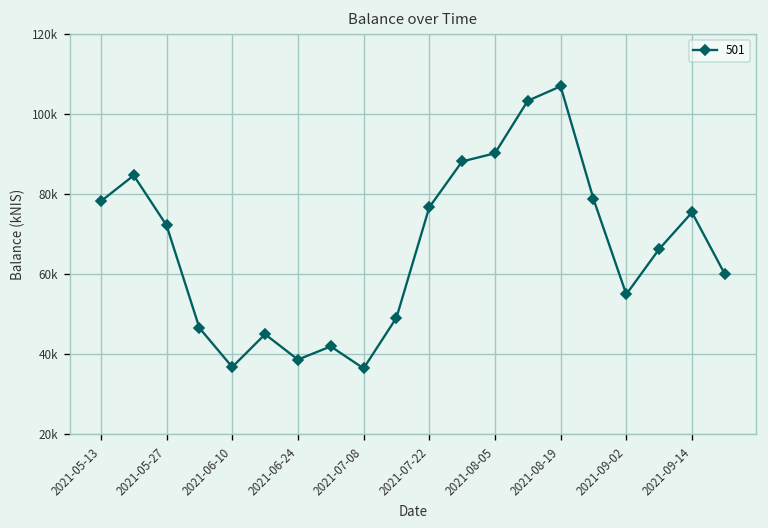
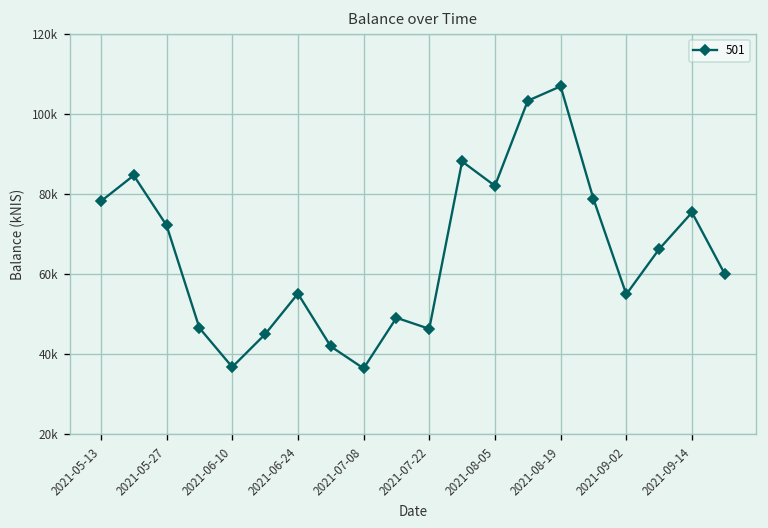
  {
    "2021-05-13": 78000,
    "2021-05-27": 72000,
    "2021-06-10": 37000,
-   "2021-06-24": 39000,
+   "2021-06-24": 55000,
    "2021-07-08": 36000,
-   "2021-07-22": 77000,
-   "2021-08-05": 90000,
+   "2021-07-22": 46000,
+   "2021-08-05": 82000,
    "2021-08-19": 107000,
    "2021-09-02": 55000,
    "2021-09-14": 75000
  }
